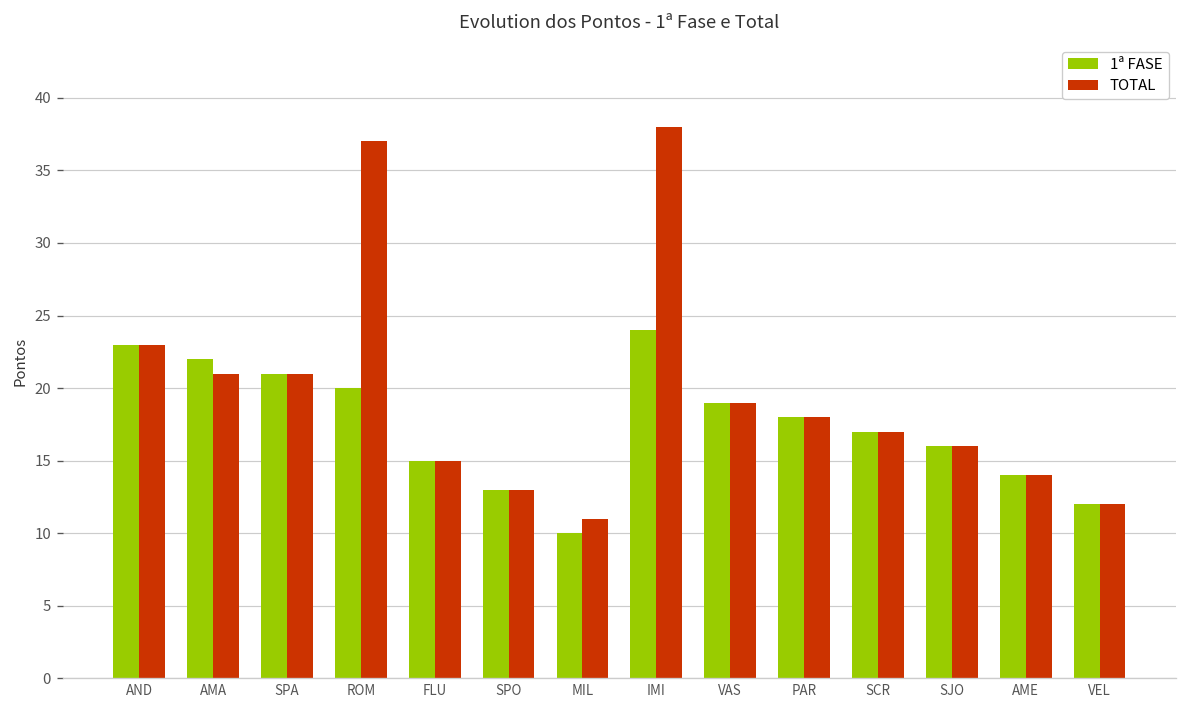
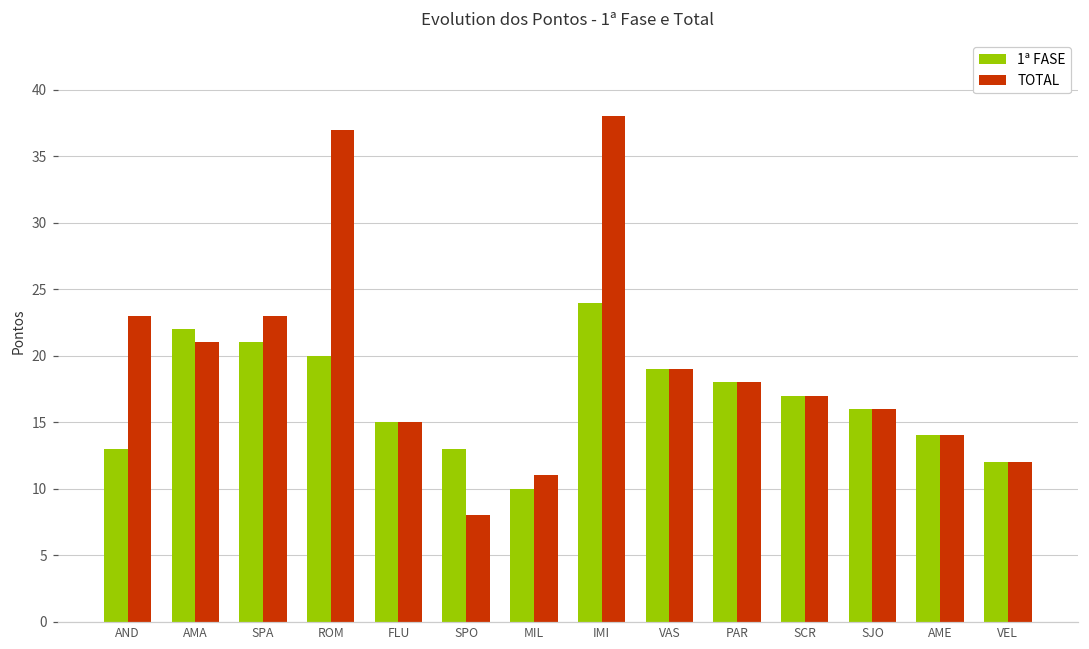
  {
    "1ª FASE": {
-     "AND": 23,
+     "AND": 13,
      "AMA": 22,
      "SPA": 21,
      "ROM": 20,
      "FLU": 15,
      "SPO": 13,
      "MIL": 10,
      "IMI": 24,
      "VAS": 19,
      "PAR": 18,
      "SCR": 17,
      "SJO": 16,
      "AME": 14,
      "VEL": 12
    },
    "TOTAL": {
      "AND": 23,
      "AMA": 21,
-     "SPA": 21,
+     "SPA": 23,
      "ROM": 37,
      "FLU": 15,
-     "SPO": 13,
+     "SPO": 8,
      "MIL": 11,
      "IMI": 38,
      "VAS": 19,
      "PAR": 18,
      "SCR": 17,
      "SJO": 16,
      "AME": 14,
      "VEL": 12
    }
  }
